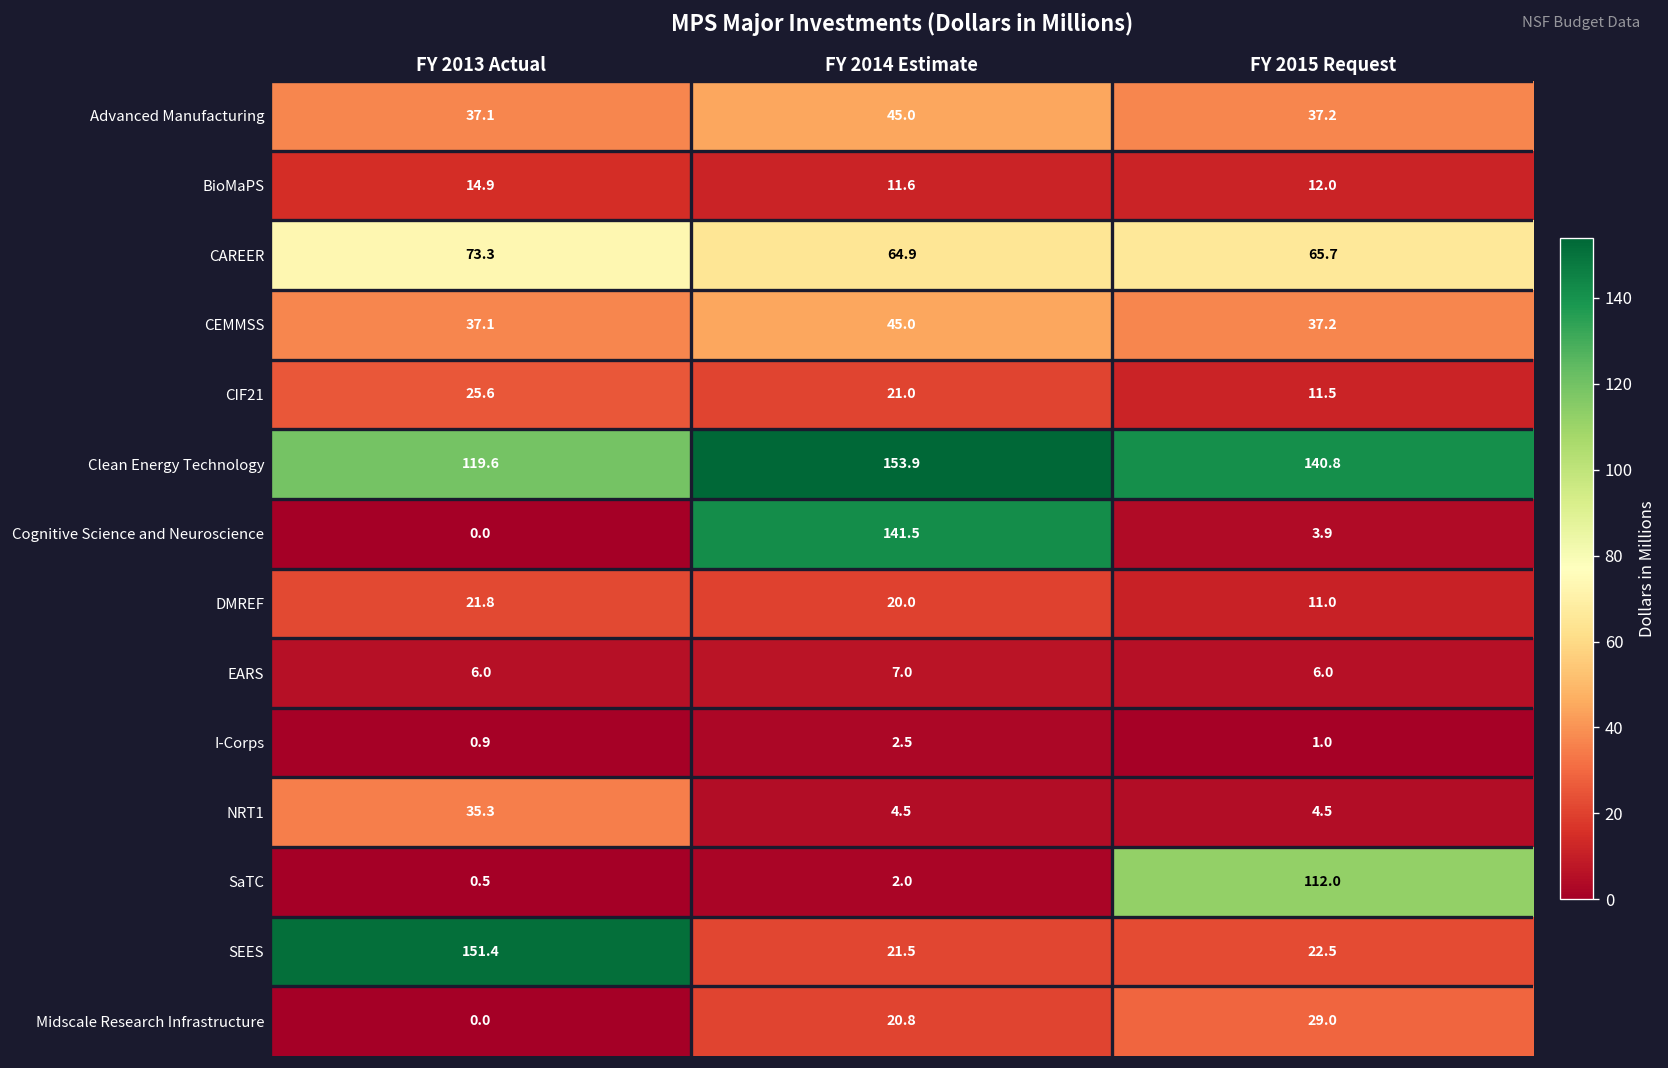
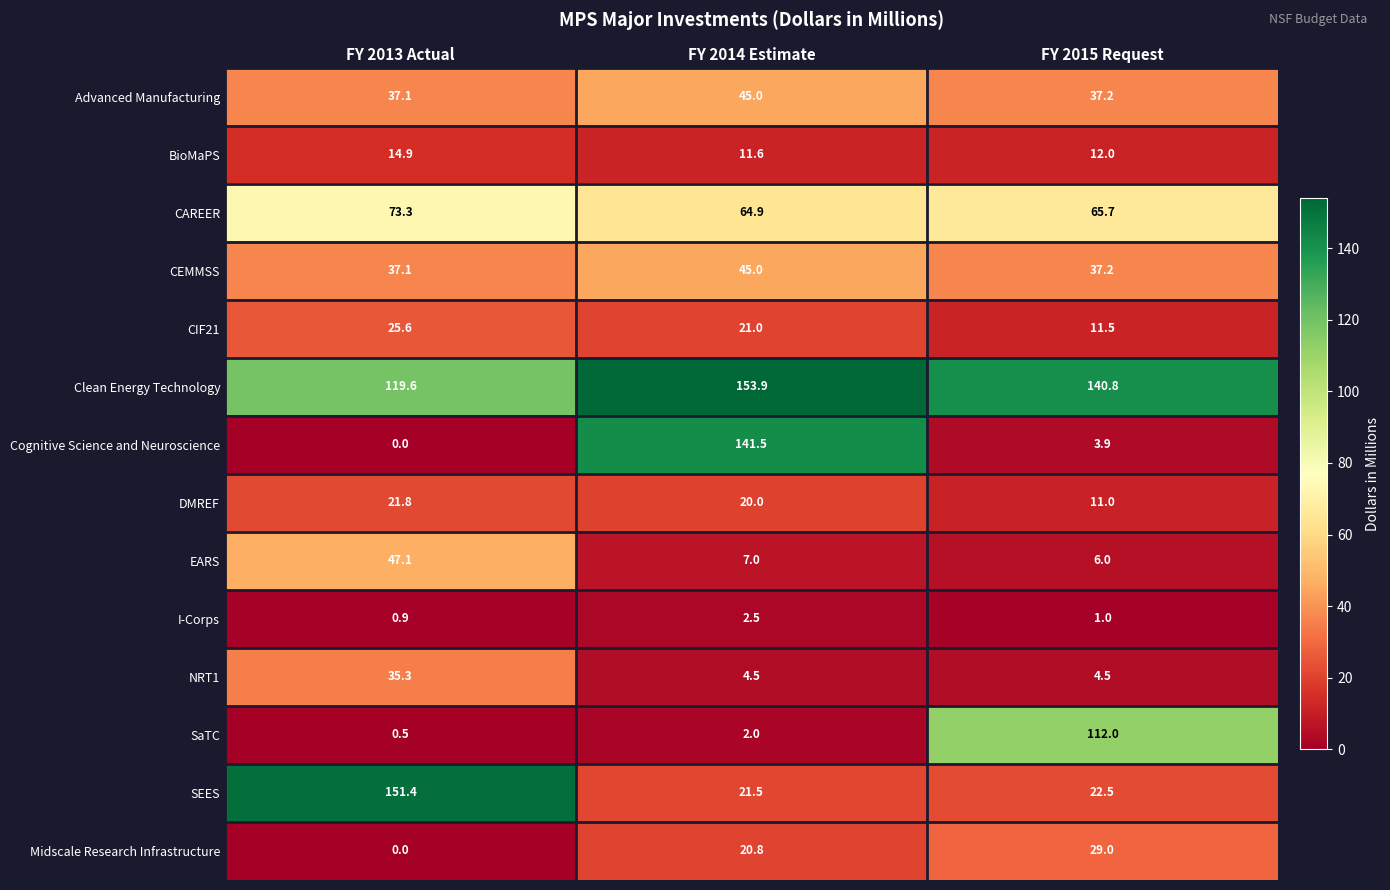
  {
    "Advanced Manufacturing": {
      "FY 2013 Actual": 37.1,
      "FY 2014 Estimate": 45.0,
      "FY 2015 Request": 37.2
    },
    "BioMaPS": {
      "FY 2013 Actual": 14.9,
      "FY 2014 Estimate": 11.6,
      "FY 2015 Request": 12.0
    },
    "CAREER": {
      "FY 2013 Actual": 73.3,
      "FY 2014 Estimate": 64.9,
      "FY 2015 Request": 65.7
    },
    "CEMMSS": {
      "FY 2013 Actual": 37.1,
      "FY 2014 Estimate": 45.0,
      "FY 2015 Request": 37.2
    },
    "CIF21": {
      "FY 2013 Actual": 25.6,
      "FY 2014 Estimate": 21.0,
      "FY 2015 Request": 11.5
    },
    "Clean Energy Technology": {
      "FY 2013 Actual": 119.6,
      "FY 2014 Estimate": 153.9,
      "FY 2015 Request": 140.8
    },
    "Cognitive Science and Neuroscience": {
      "FY 2013 Actual": 0.0,
      "FY 2014 Estimate": 141.5,
      "FY 2015 Request": 3.9
    },
    "DMREF": {
      "FY 2013 Actual": 21.8,
      "FY 2014 Estimate": 20.0,
      "FY 2015 Request": 11.0
    },
    "EARS": {
-     "FY 2013 Actual": 6.0,
+     "FY 2013 Actual": 47.1,
      "FY 2014 Estimate": 7.0,
      "FY 2015 Request": 6.0
    },
    "I-Corps": {
      "FY 2013 Actual": 0.9,
      "FY 2014 Estimate": 2.5,
      "FY 2015 Request": 1.0
    },
    "NRT1": {
      "FY 2013 Actual": 35.3,
      "FY 2014 Estimate": 4.5,
      "FY 2015 Request": 4.5
    },
    "SaTC": {
      "FY 2013 Actual": 0.5,
      "FY 2014 Estimate": 2.0,
      "FY 2015 Request": 112.0
    },
    "SEES": {
      "FY 2013 Actual": 151.4,
      "FY 2014 Estimate": 21.5,
      "FY 2015 Request": 22.5
    },
    "Midscale Research Infrastructure": {
      "FY 2013 Actual": 0.0,
      "FY 2014 Estimate": 20.8,
      "FY 2015 Request": 29.0
    }
  }
